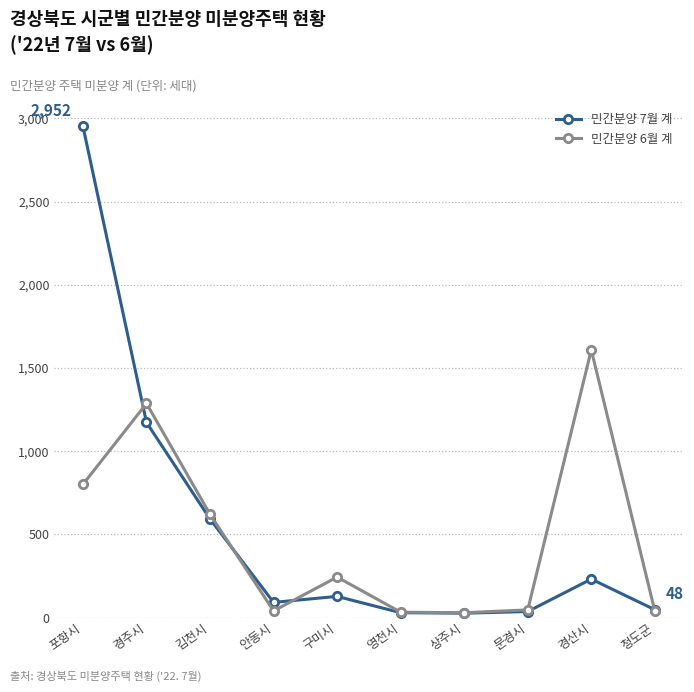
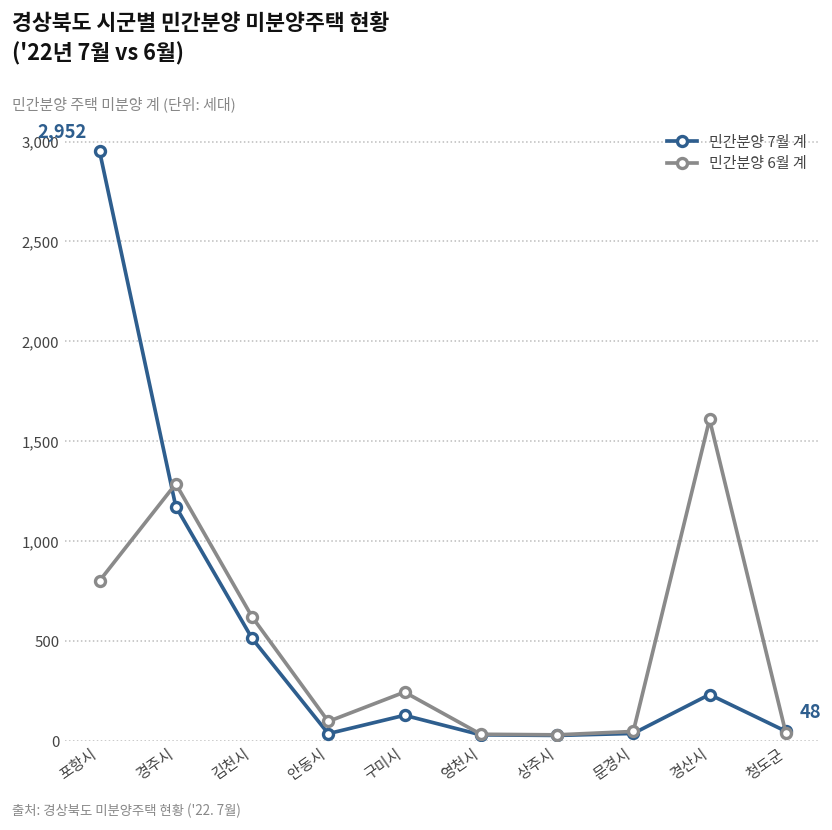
  {
    "민간분양 7월 계": {
      "경주시": "1,170",
-     "김천시": "590",
-     "안동시": "90",
+     "김천시": "510",
+     "안동시": "40",
      "구미시": "130",
      "경산시": "230"
    },
    "민간분양 6월 계": {
      "포항시": "800",
      "경주시": "1,290",
      "김천시": "620",
-     "안동시": "40",
+     "안동시": "100",
      "구미시": "240",
      "경산시": "1,610"
    }
  }
